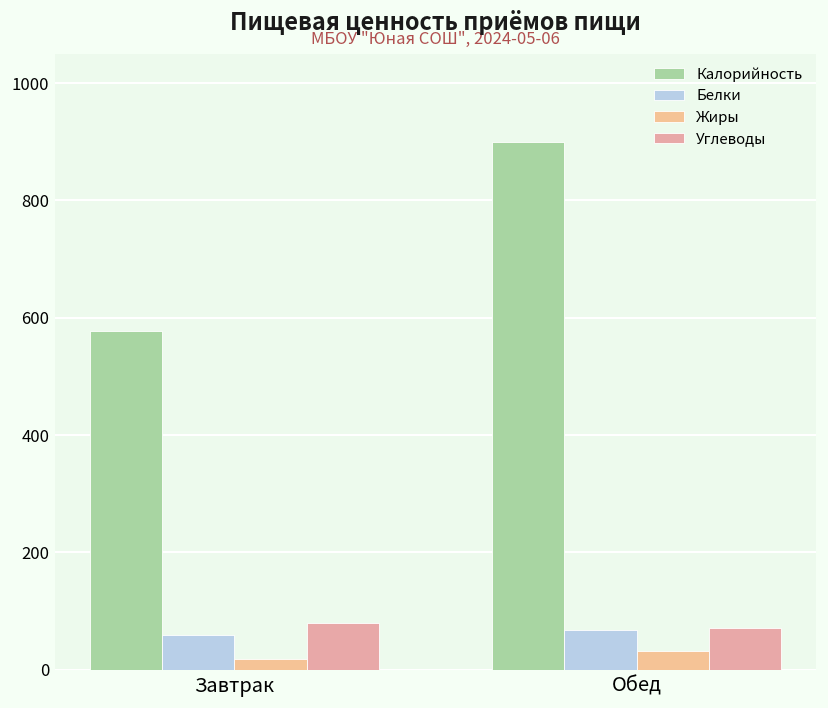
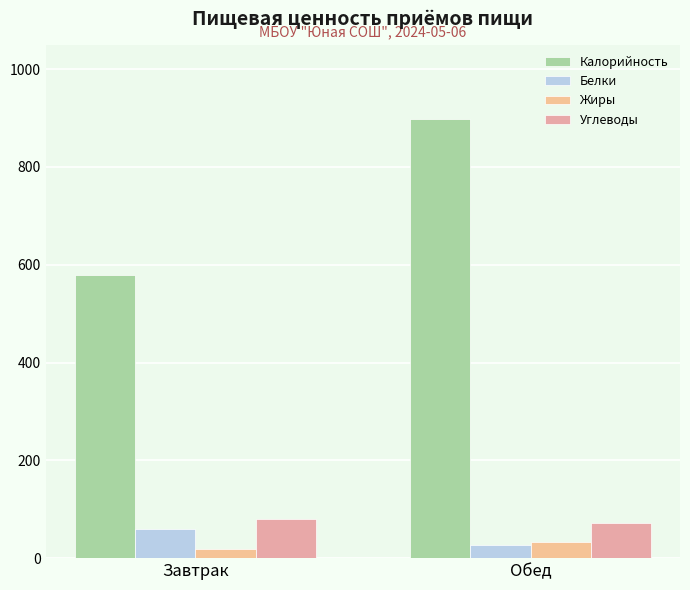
  {
    "Калорийность": {
      "Завтрак": 580,
      "Обед": 900
    },
    "Белки": {
      "Завтрак": 60,
-     "Обед": 70
+     "Обед": 30
    }
  }
